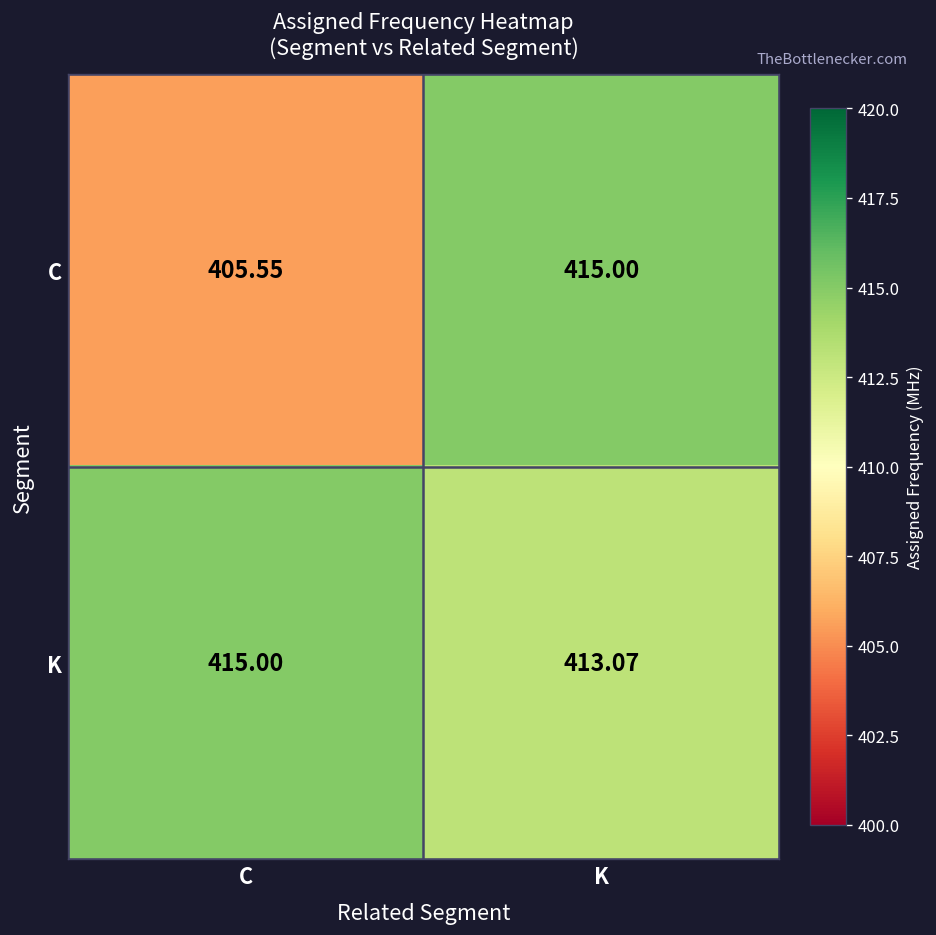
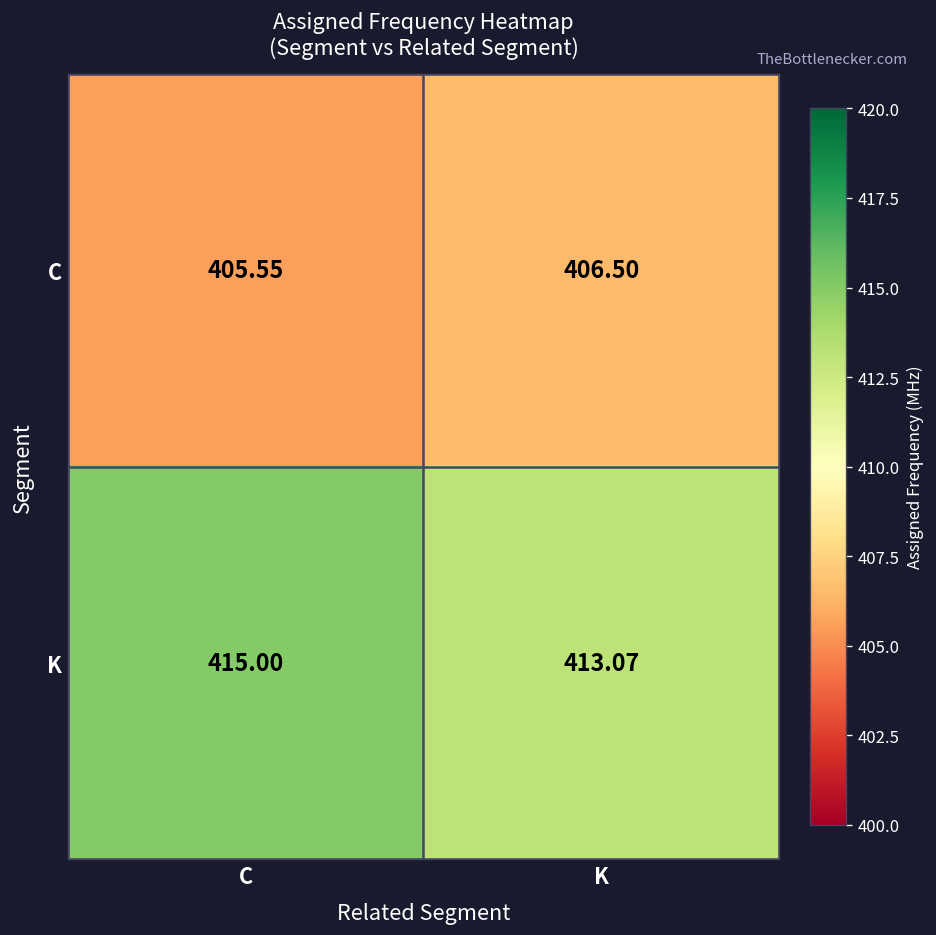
  {
    "C": {
      "C": 405.55,
-     "K": 415.00
+     "K": 406.50
    },
    "K": {
      "C": 415.00,
      "K": 413.07
    }
  }
